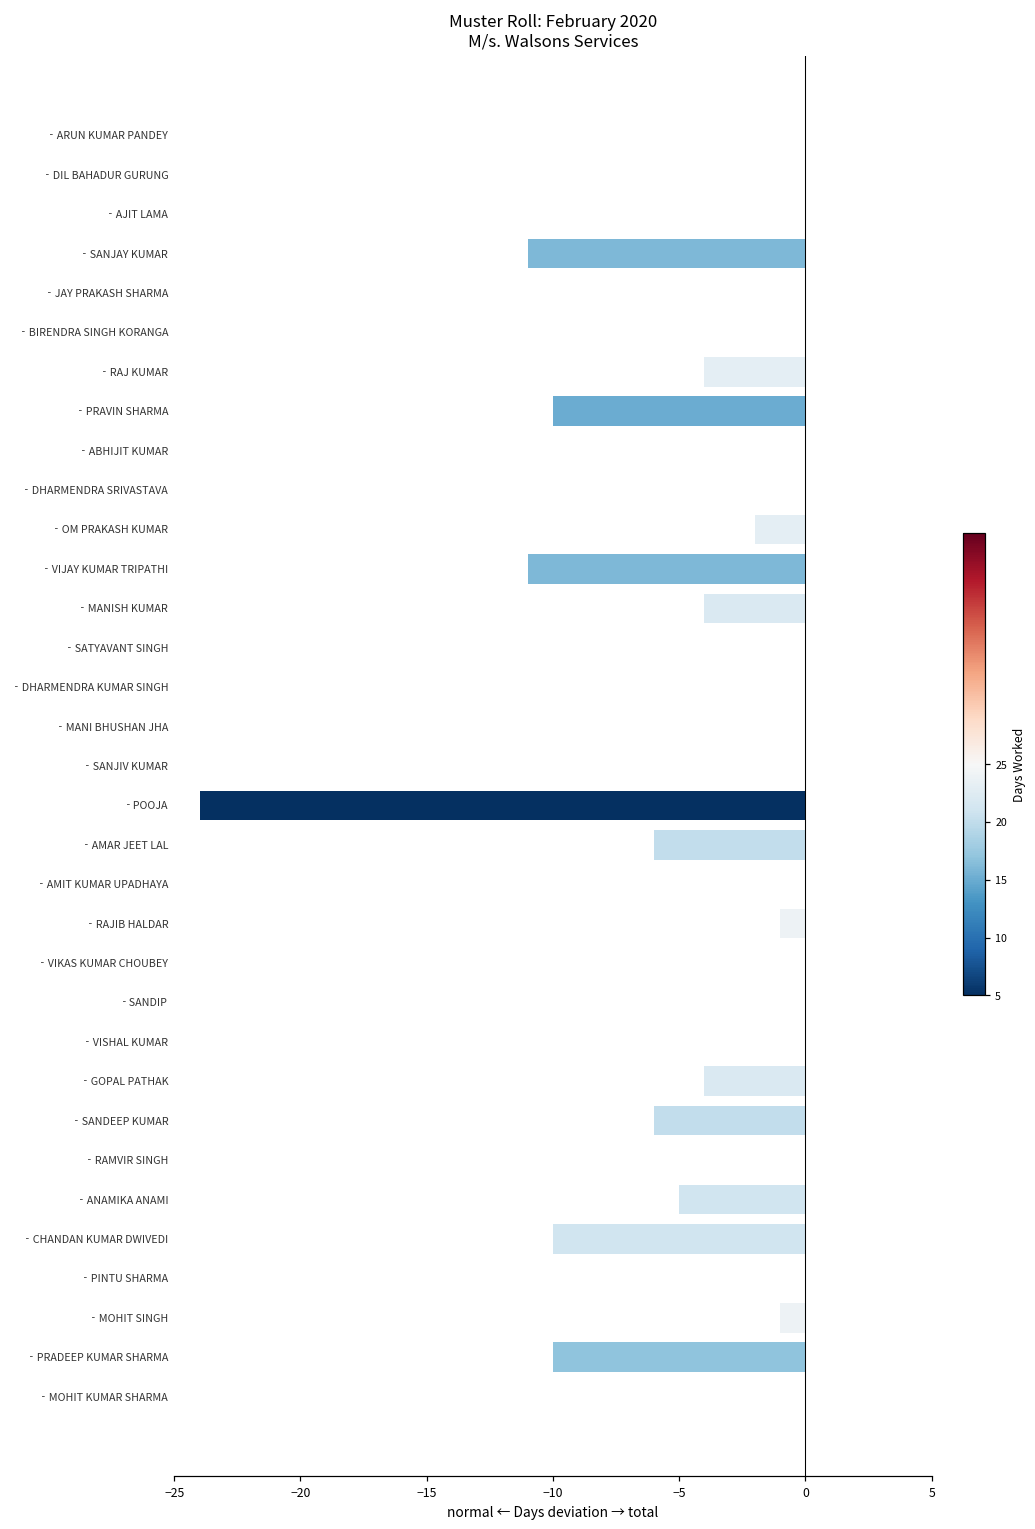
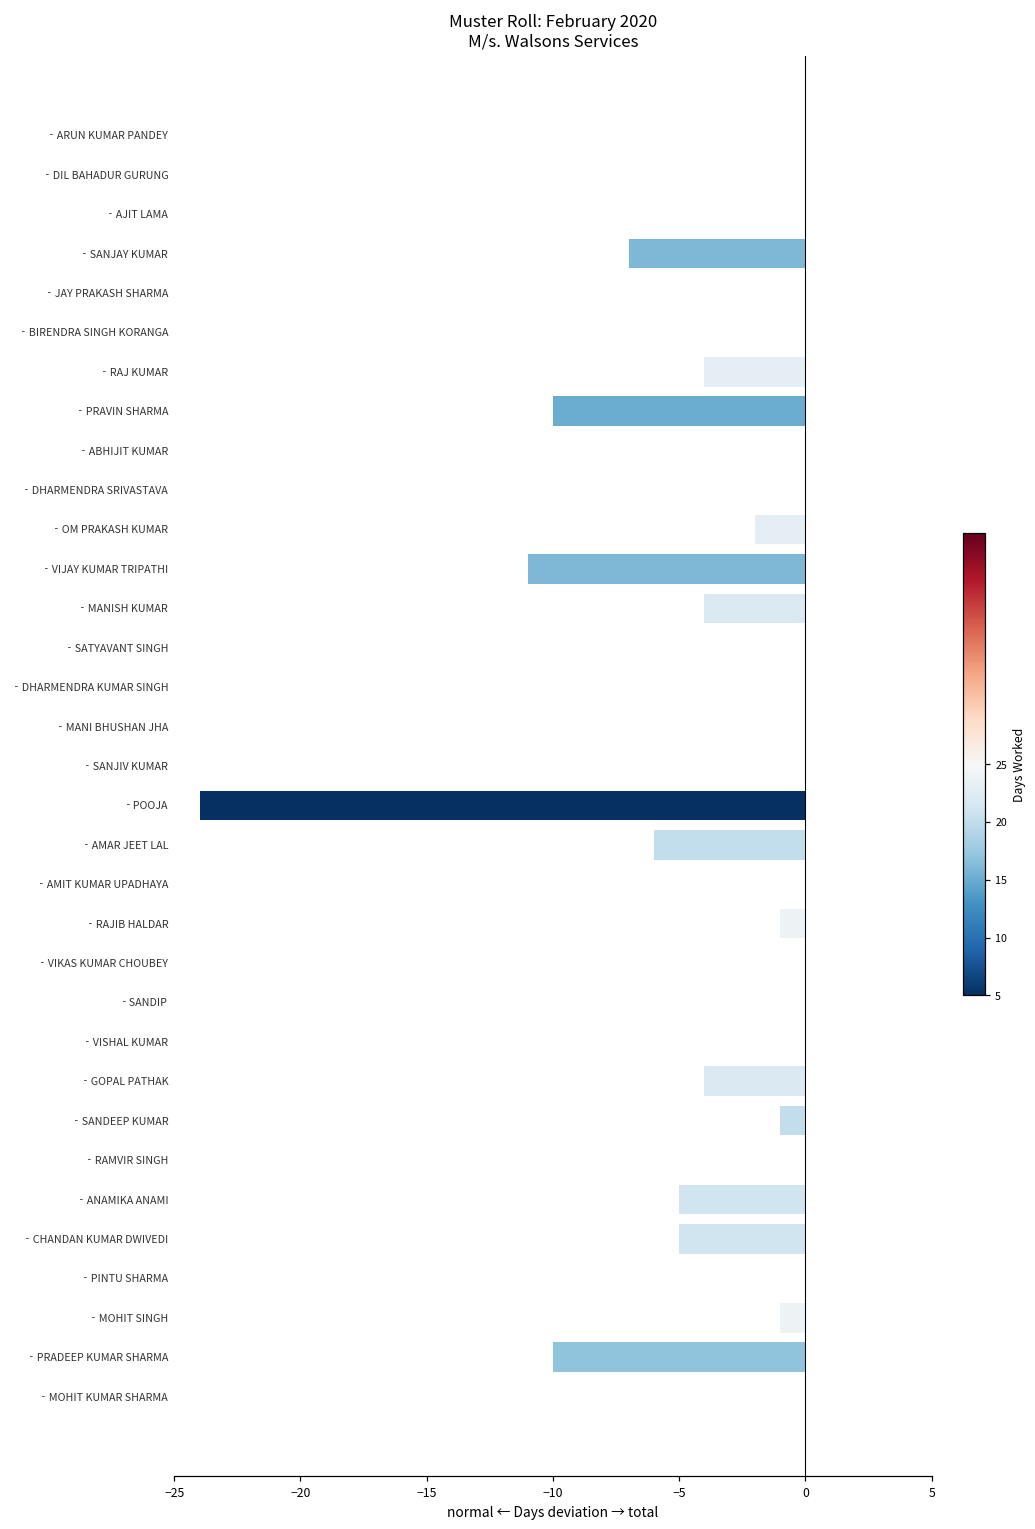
  {
    "‐ARUN KUMAR PANDEY": 0.0,
    "‐DIL BAHADUR GURUNG": 0.0,
    "‐AJIT LAMA": 0.0,
-   "‐SANJAY KUMAR": -11.0,
+   "‐SANJAY KUMAR": -7.0,
    "‐JAY PRAKASH SHARMA": 0.0,
    "‐BIRENDRA SINGH KORANGA": 0.0,
    "‐RAJ KUMAR": -4.0,
    "‐PRAVIN SHARMA": -10.0,
    "‐ABHIJIT KUMAR": 0.0,
    "‐DHARMENDRA SRIVASTAVA": 0.0,
    "‐OM PRAKASH KUMAR": -2.0,
    "‐VIJAY KUMAR TRIPATHI": -11.0,
    "‐MANISH KUMAR": -4.0,
    "‐SATYAVANT SINGH": 0.0,
    "‐DHARMENDRA KUMAR SINGH": 0.0,
    "‐MANI BHUSHAN JHA": 0.0,
    "‐SANJIV KUMAR": 0.0,
    "‐POOJA": -24.0,
    "‐AMAR JEET LAL": -6.0,
    "‐AMIT KUMAR UPADHAYA": 0.0,
    "‐RAJIB HALDAR": -1.0,
    "‐VIKAS KUMAR CHOUBEY": 0.0,
    "‐SANDIP": 0.0,
    "‐VISHAL KUMAR": 0.0,
    "‐GOPAL PATHAK": -4.0,
-   "‐SANDEEP KUMAR": -6.0,
+   "‐SANDEEP KUMAR": -1.0,
    "‐RAMVIR SINGH": 0.0,
    "‐ANAMIKA ANAMI": -5.0,
-   "‐CHANDAN KUMAR DWIVEDI": -10.0,
+   "‐CHANDAN KUMAR DWIVEDI": -5.0,
    "‐PINTU SHARMA": 0.0,
    "‐MOHIT SINGH": -1.0,
    "‐PRADEEP KUMAR SHARMA": -10.0,
    "‐MOHIT KUMAR SHARMA": 0.0
  }
